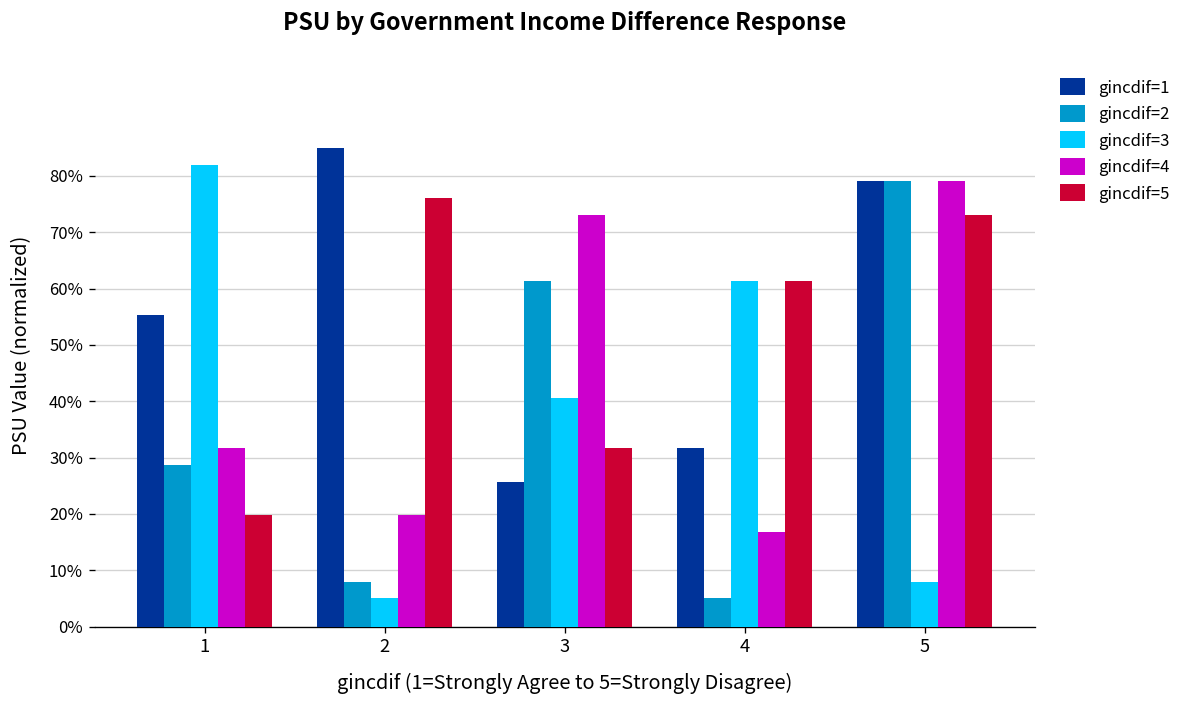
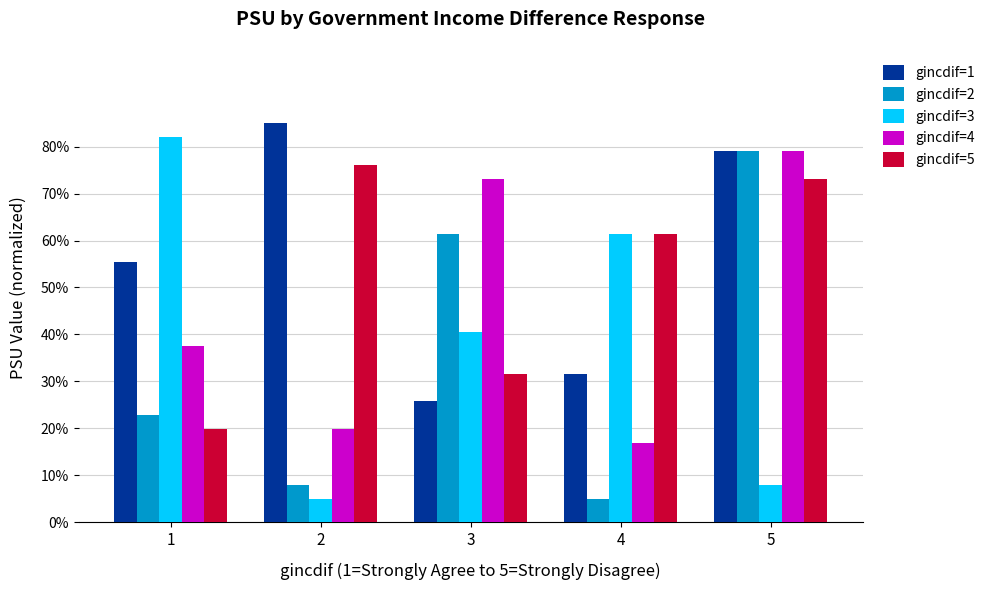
  {
    "gincdif=1": {
      "1": "55%",
      "2": "85%",
      "3": "26%",
      "4": "32%",
      "5": "79%"
    },
    "gincdif=2": {
-     "1": "29%",
+     "1": "23%",
      "2": "8%",
      "3": "61%",
      "4": "5%",
      "5": "79%"
    },
    "gincdif=3": {
      "1": "82%",
      "2": "5%",
      "3": "41%",
      "4": "61%",
      "5": "8%"
    },
    "gincdif=4": {
-     "1": "32%",
+     "1": "38%",
      "2": "20%",
      "3": "73%",
      "4": "17%",
      "5": "79%"
    },
    "gincdif=5": {
      "1": "20%",
      "2": "76%",
      "3": "32%",
      "4": "61%",
      "5": "73%"
    }
  }
